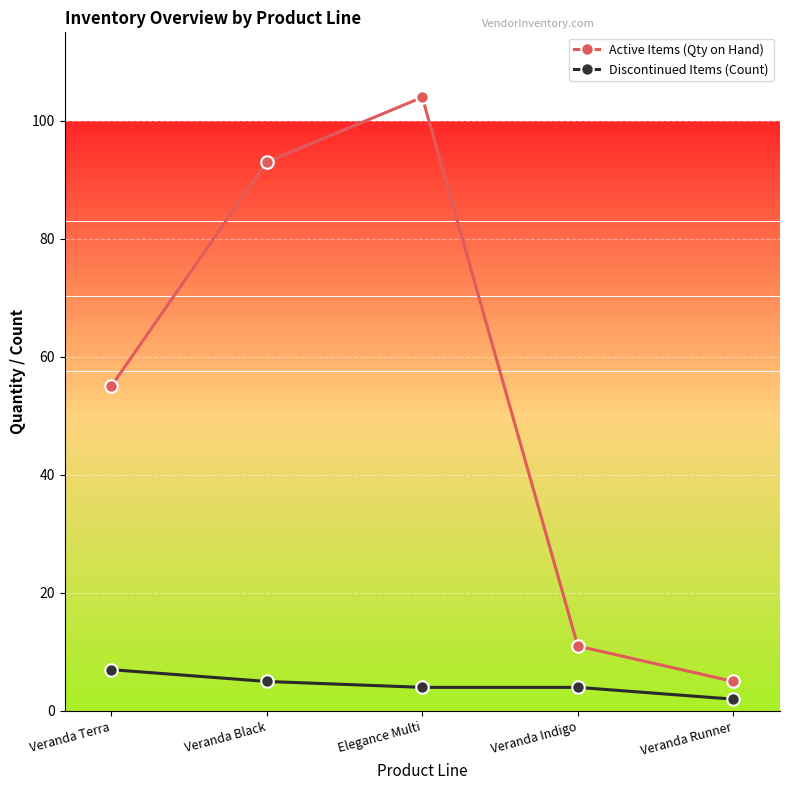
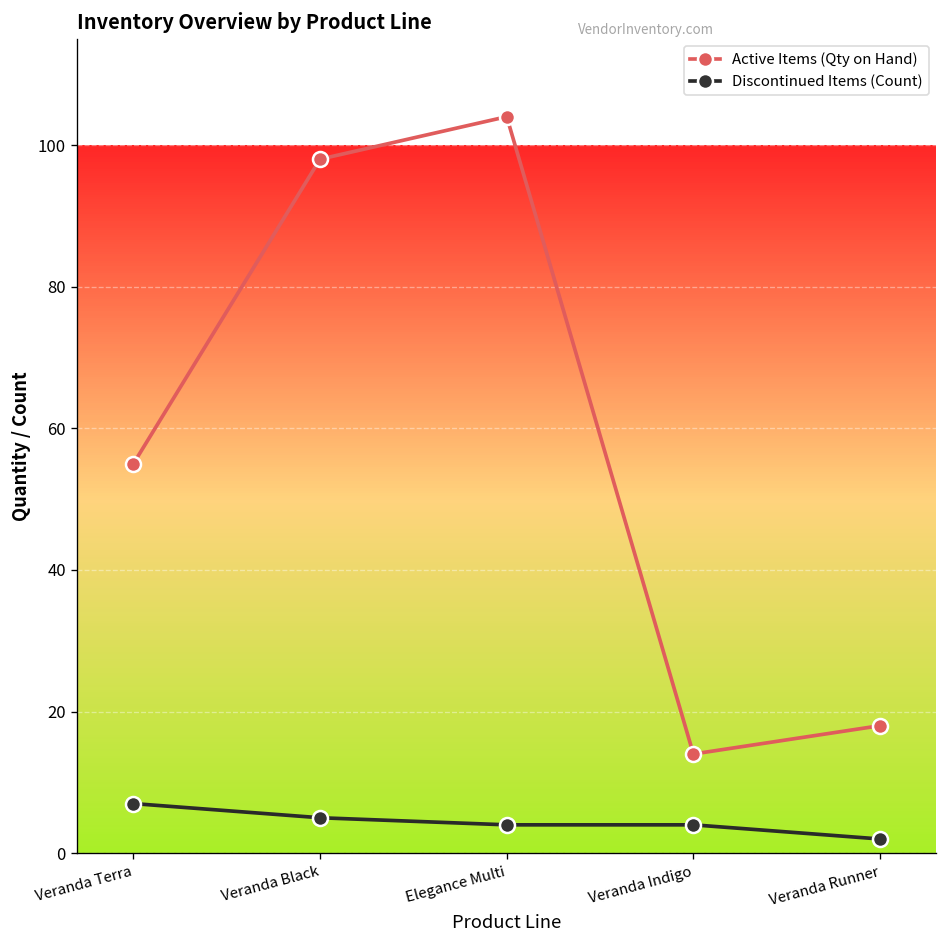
  {
    "Active Items (Qty on Hand)": {
      "Veranda Terra": 55,
-     "Veranda Black": 93,
+     "Veranda Black": 98,
      "Elegance Multi": 104,
-     "Veranda Indigo": 11,
-     "Veranda Runner": 5
+     "Veranda Indigo": 14,
+     "Veranda Runner": 18
    },
    "Discontinued Items (Count)": {
      "Veranda Terra": 7,
      "Veranda Black": 5,
      "Elegance Multi": 4,
      "Veranda Indigo": 4,
      "Veranda Runner": 2
    }
  }
